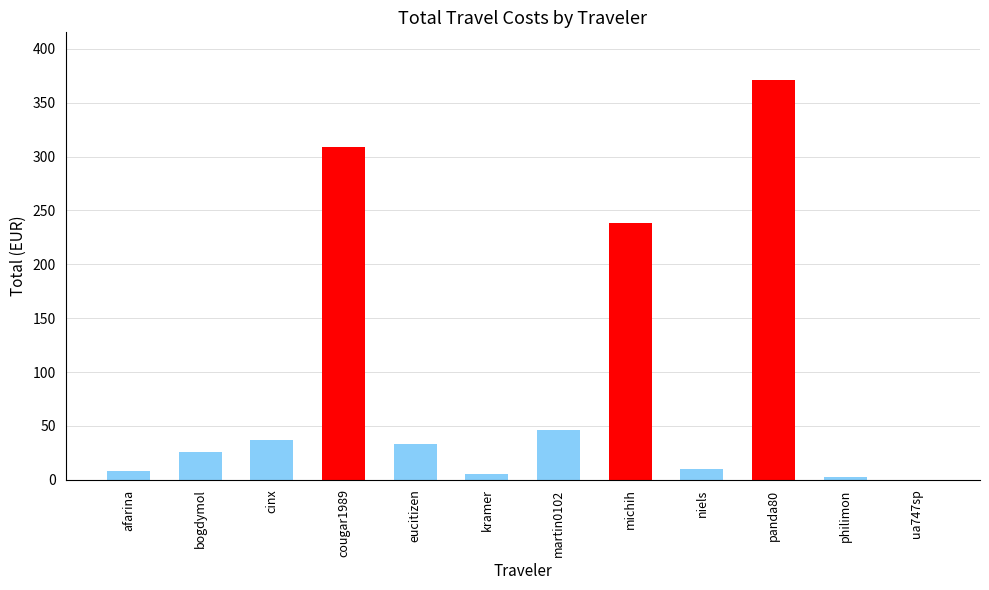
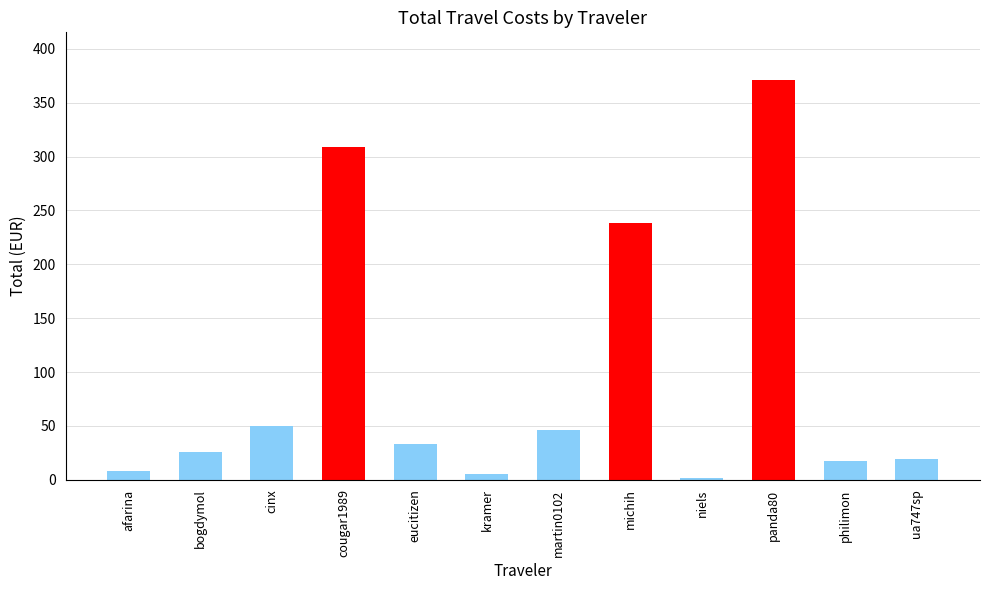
  {
    "afarina": 8,
    "bogdymol": 26,
-   "cinx": 37,
+   "cinx": 49,
    "cougar1989": 309,
    "eucitizen": 34,
    "kramer": 5,
    "martin0102": 46,
    "michih": 238,
-   "niels": 10,
+   "niels": 1,
    "panda80": 371,
-   "philimon": 2,
-   "ua747sp": 0
+   "philimon": 17,
+   "ua747sp": 20
  }
